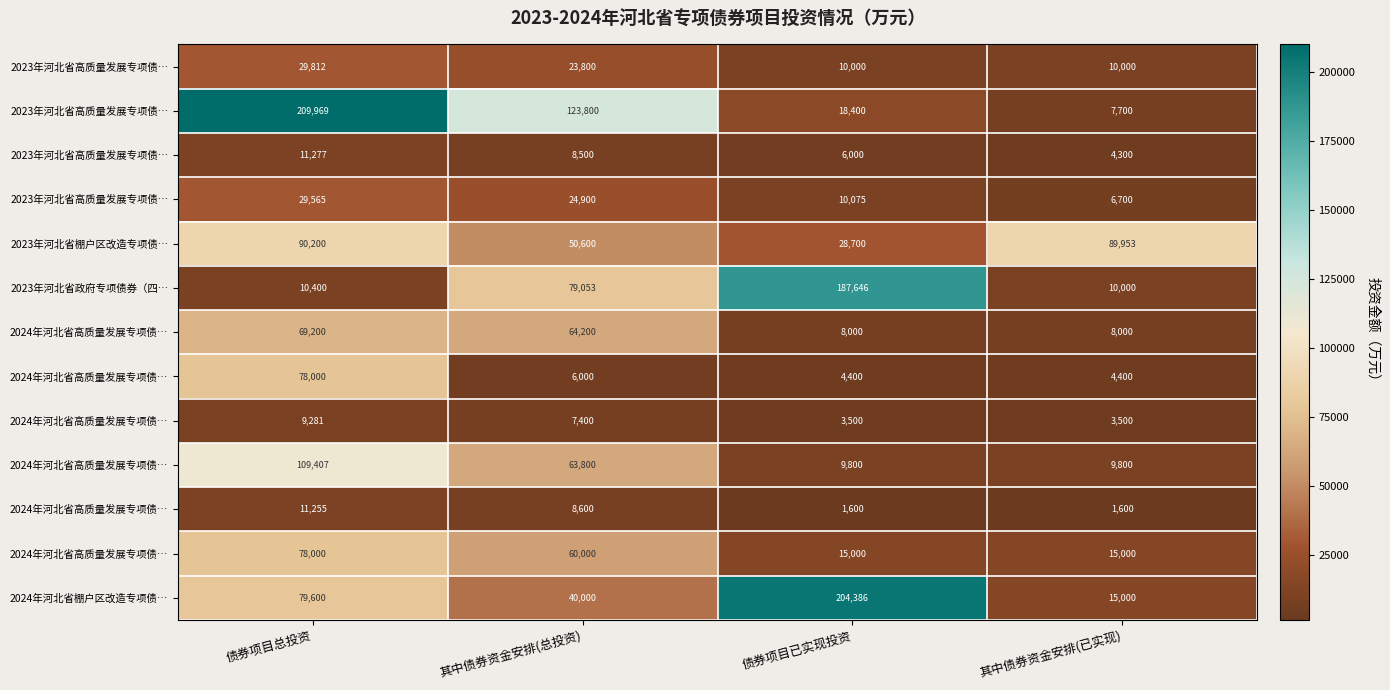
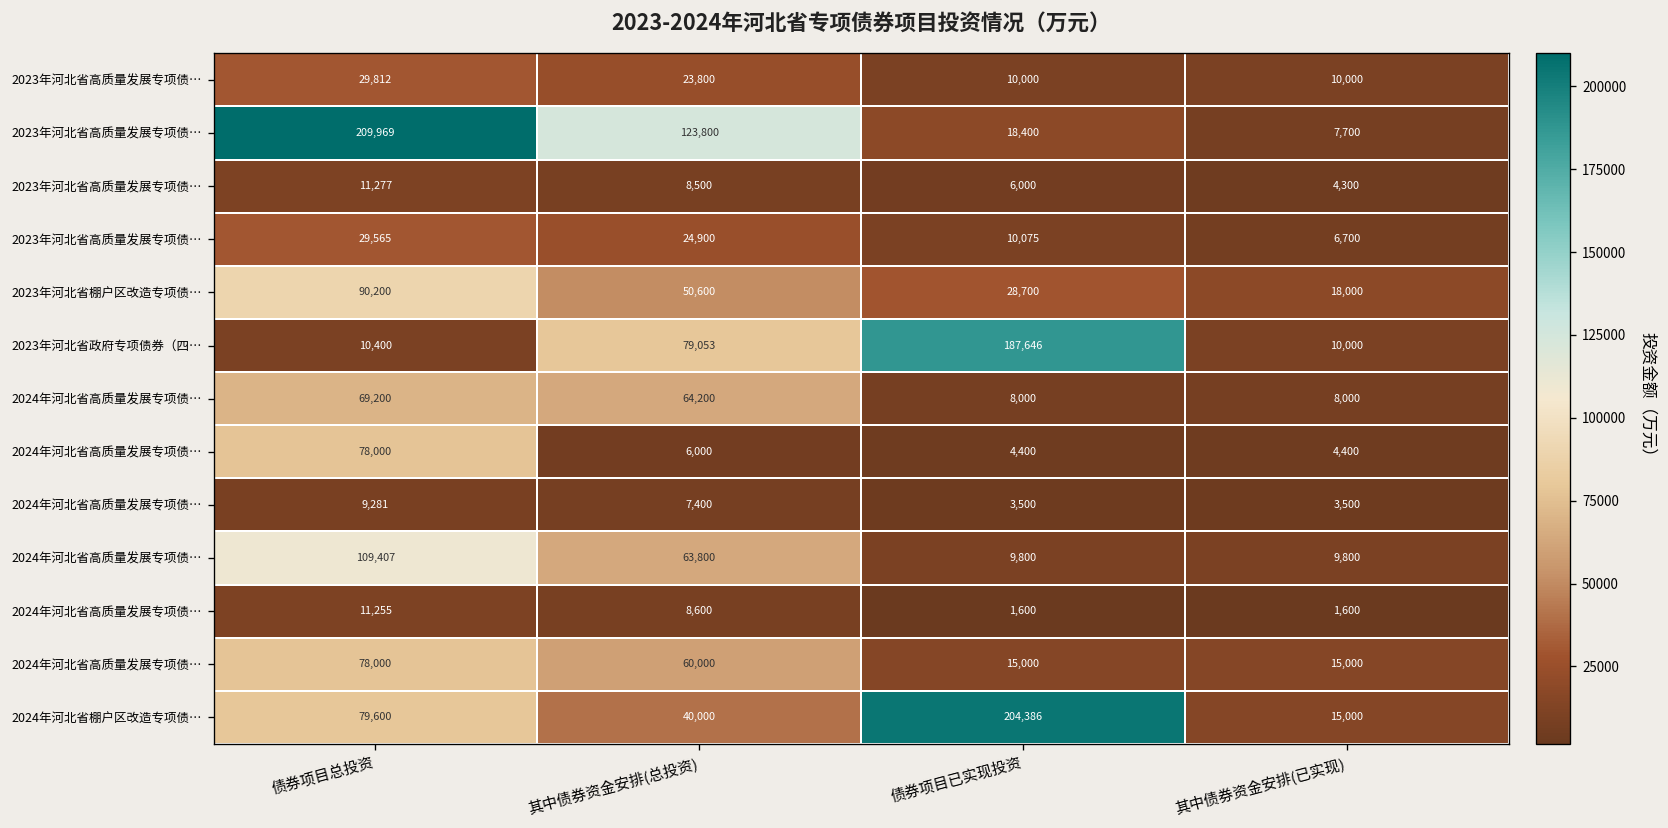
  {
    "2023年河北省棚户区改造专项债…": {
      "债券项目总投资": "90,200",
      "其中债券资金安排(总投资)": "50,600",
      "债券项目已实现投资": "28,700",
-     "其中债券资金安排(已实现)": "89,953"
+     "其中债券资金安排(已实现)": "18,000"
    },
    "2023年河北省政府专项债券（四…": {
      "债券项目总投资": "10,400",
      "其中债券资金安排(总投资)": "79,053",
      "债券项目已实现投资": "187,646",
      "其中债券资金安排(已实现)": "10,000"
    },
    "2024年河北省棚户区改造专项债…": {
      "债券项目总投资": "79,600",
      "其中债券资金安排(总投资)": "40,000",
      "债券项目已实现投资": "204,386",
      "其中债券资金安排(已实现)": "15,000"
    }
  }
